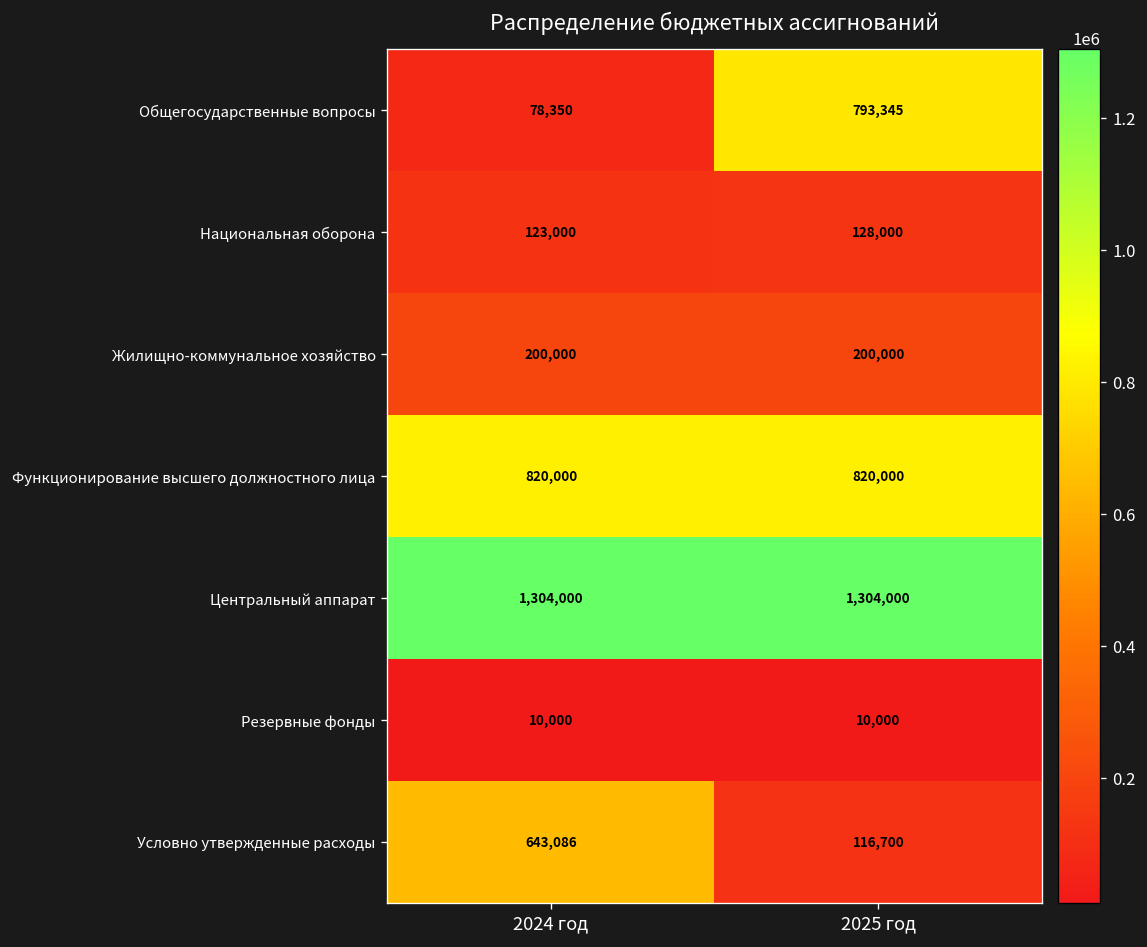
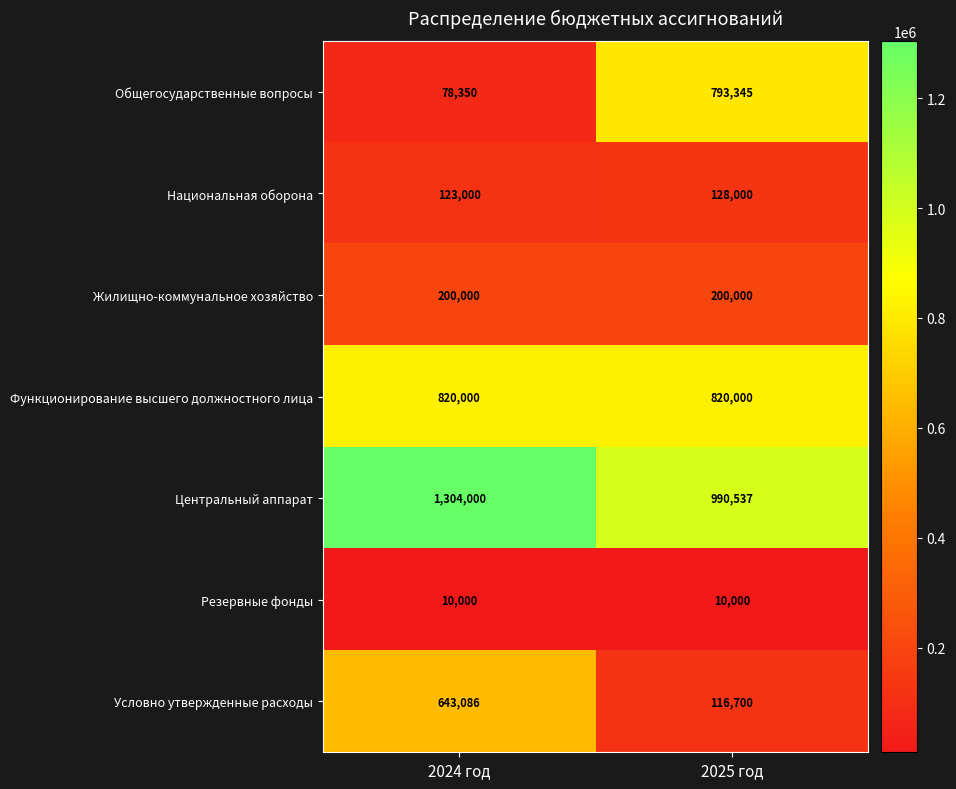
  {
    "Общегосударственные вопросы": {
      "2024 год": "78,350",
      "2025 год": "793,345"
    },
    "Национальная оборона": {
      "2024 год": "123,000",
      "2025 год": "128,000"
    },
    "Жилищно-коммунальное хозяйство": {
      "2024 год": "200,000",
      "2025 год": "200,000"
    },
    "Функционирование высшего должностного лица": {
      "2024 год": "820,000",
      "2025 год": "820,000"
    },
    "Центральный аппарат": {
      "2024 год": "1,304,000",
-     "2025 год": "1,304,000"
+     "2025 год": "990,537"
    },
    "Резервные фонды": {
      "2024 год": "10,000",
      "2025 год": "10,000"
    },
    "Условно утвержденные расходы": {
      "2024 год": "643,086",
      "2025 год": "116,700"
    }
  }
